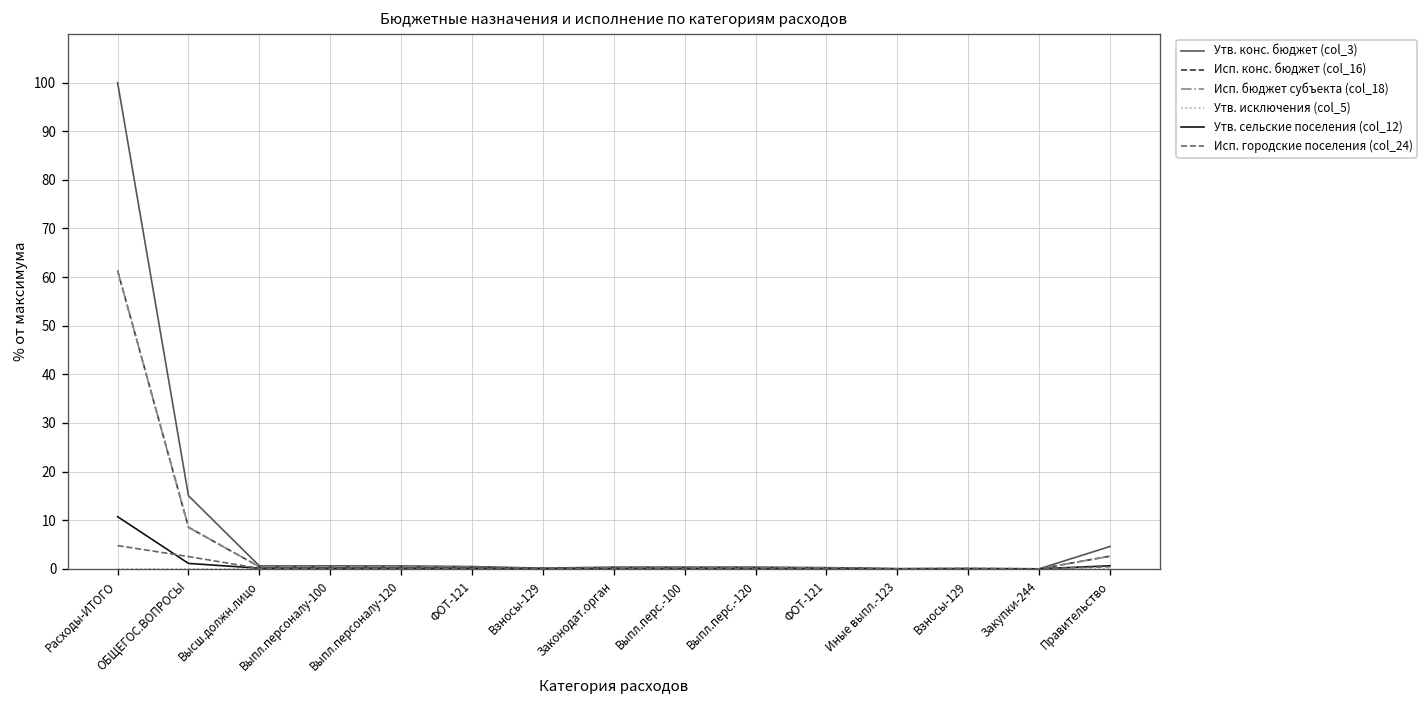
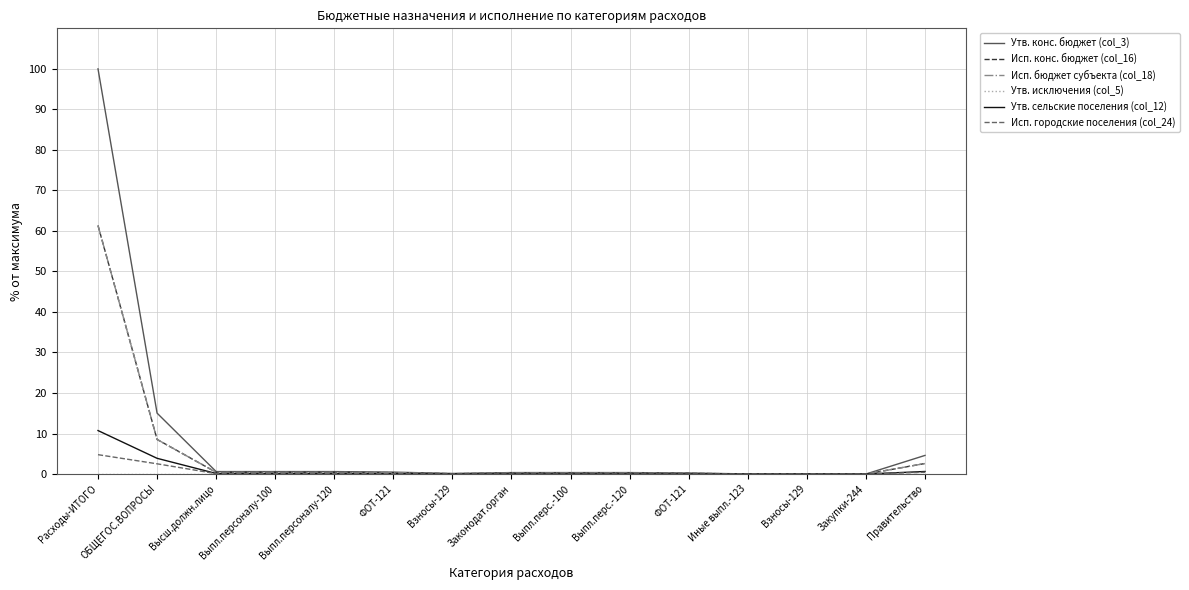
  {
    "Утв. сельские поселения (col_12)": {
      "Расходы-ИТОГО": 11,
-     "ОБЩЕГОС.ВОПРОСЫ": 1
+     "ОБЩЕГОС.ВОПРОСЫ": 4
    }
  }
